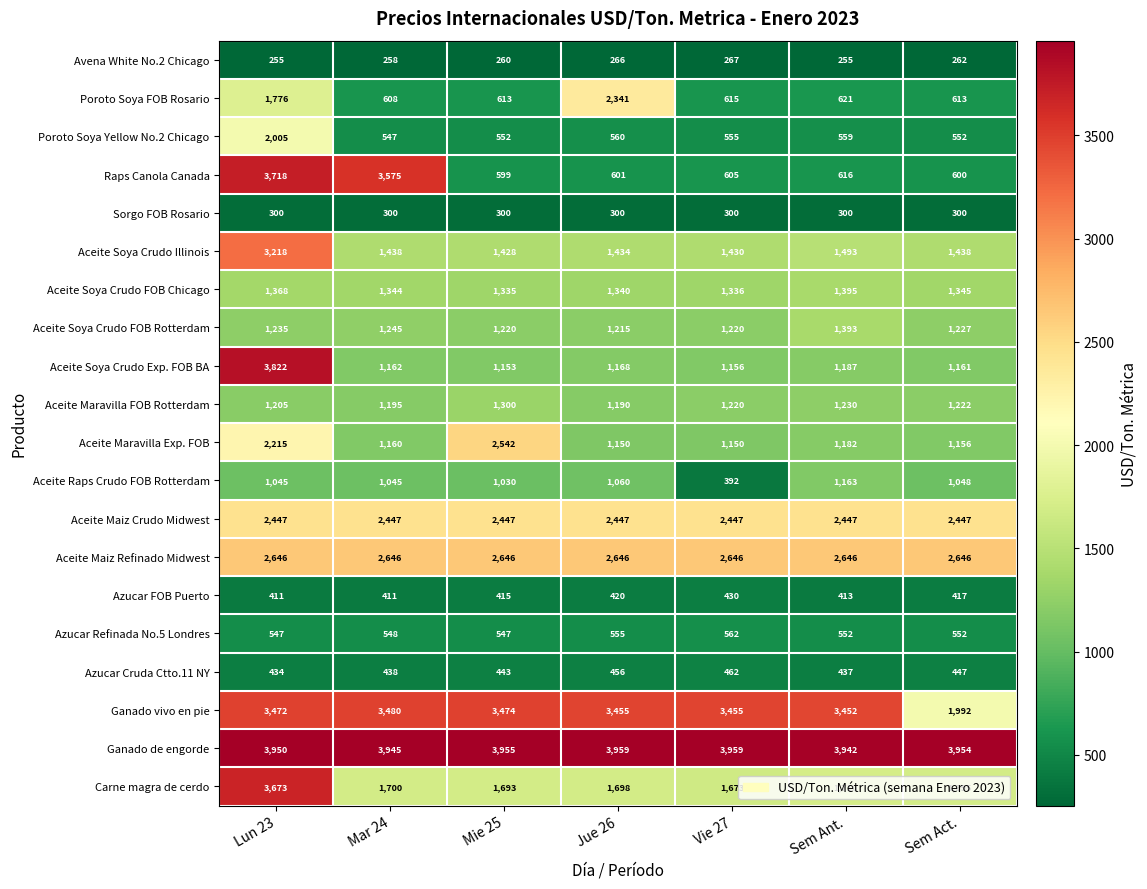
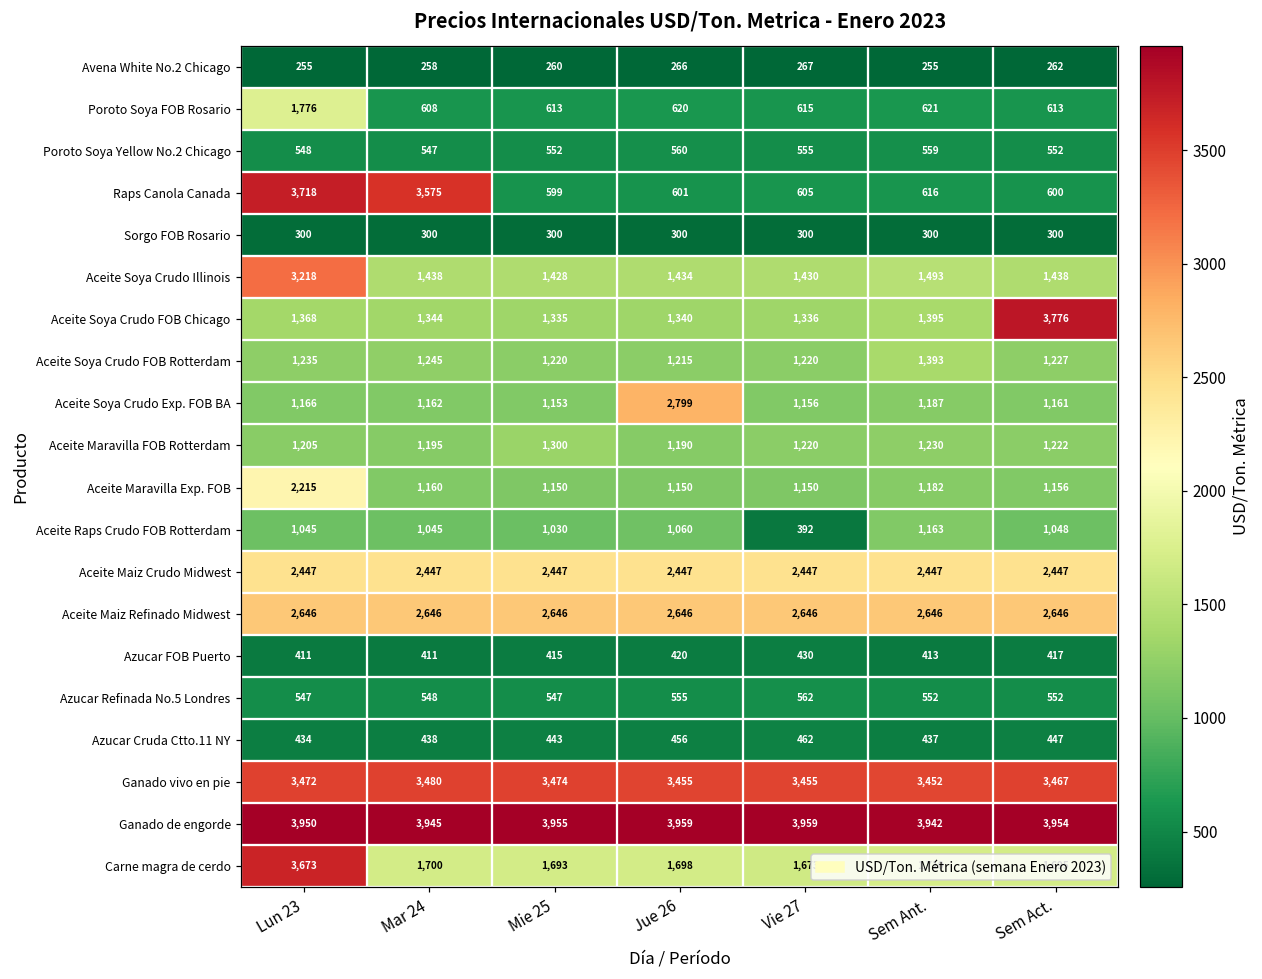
  {
    "Avena White No.2 Chicago": {
      "Lun 23": "255",
      "Mar 24": "258",
      "Mie 25": "260",
      "Jue 26": "266",
      "Vie 27": "267",
      "Sem Ant.": "255",
      "Sem Act.": "262"
    },
    "Poroto Soya FOB Rosario": {
      "Lun 23": "1,776",
      "Mar 24": "608",
      "Mie 25": "613",
-     "Jue 26": "2,341",
+     "Jue 26": "620",
      "Vie 27": "615",
      "Sem Ant.": "621",
      "Sem Act.": "613"
    },
    "Poroto Soya Yellow No.2 Chicago": {
-     "Lun 23": "2,005",
+     "Lun 23": "548",
      "Mar 24": "547",
      "Mie 25": "552",
      "Jue 26": "560",
      "Vie 27": "555",
      "Sem Ant.": "559",
      "Sem Act.": "552"
    },
    "Raps Canola Canada": {
      "Lun 23": "3,718",
      "Mar 24": "3,575",
      "Mie 25": "599",
      "Jue 26": "601",
      "Vie 27": "605",
      "Sem Ant.": "616",
      "Sem Act.": "600"
    },
    "Sorgo FOB Rosario": {
      "Lun 23": "300",
      "Mar 24": "300",
      "Mie 25": "300",
      "Jue 26": "300",
      "Vie 27": "300",
      "Sem Ant.": "300",
      "Sem Act.": "300"
    },
    "Aceite Soya Crudo Illinois": {
      "Lun 23": "3,218",
      "Mar 24": "1,438",
      "Mie 25": "1,428",
      "Jue 26": "1,434",
      "Vie 27": "1,430",
      "Sem Ant.": "1,493",
      "Sem Act.": "1,438"
    },
    "Aceite Soya Crudo FOB Chicago": {
      "Lun 23": "1,368",
      "Mar 24": "1,344",
      "Mie 25": "1,335",
      "Jue 26": "1,340",
      "Vie 27": "1,336",
      "Sem Ant.": "1,395",
-     "Sem Act.": "1,345"
+     "Sem Act.": "3,776"
    },
    "Aceite Soya Crudo FOB Rotterdam": {
      "Lun 23": "1,235",
      "Mar 24": "1,245",
      "Mie 25": "1,220",
      "Jue 26": "1,215",
      "Vie 27": "1,220",
      "Sem Ant.": "1,393",
      "Sem Act.": "1,227"
    },
    "Aceite Soya Crudo Exp. FOB BA": {
-     "Lun 23": "3,822",
+     "Lun 23": "1,166",
      "Mar 24": "1,162",
      "Mie 25": "1,153",
-     "Jue 26": "1,168",
+     "Jue 26": "2,799",
      "Vie 27": "1,156",
      "Sem Ant.": "1,187",
      "Sem Act.": "1,161"
    },
    "Aceite Maravilla FOB Rotterdam": {
      "Lun 23": "1,205",
      "Mar 24": "1,195",
      "Mie 25": "1,300",
      "Jue 26": "1,190",
      "Vie 27": "1,220",
      "Sem Ant.": "1,230",
      "Sem Act.": "1,222"
    },
    "Aceite Maravilla Exp. FOB": {
      "Lun 23": "2,215",
      "Mar 24": "1,160",
-     "Mie 25": "2,542",
+     "Mie 25": "1,150",
      "Jue 26": "1,150",
      "Vie 27": "1,150",
      "Sem Ant.": "1,182",
      "Sem Act.": "1,156"
    },
    "Aceite Raps Crudo FOB Rotterdam": {
      "Lun 23": "1,045",
      "Mar 24": "1,045",
      "Mie 25": "1,030",
      "Jue 26": "1,060",
      "Vie 27": "392",
      "Sem Ant.": "1,163",
      "Sem Act.": "1,048"
    },
    "Aceite Maiz Crudo Midwest": {
      "Lun 23": "2,447",
      "Mar 24": "2,447",
      "Mie 25": "2,447",
      "Jue 26": "2,447",
      "Vie 27": "2,447",
      "Sem Ant.": "2,447",
      "Sem Act.": "2,447"
    },
    "Aceite Maiz Refinado Midwest": {
      "Lun 23": "2,646",
      "Mar 24": "2,646",
      "Mie 25": "2,646",
      "Jue 26": "2,646",
      "Vie 27": "2,646",
      "Sem Ant.": "2,646",
      "Sem Act.": "2,646"
    },
    "Azucar FOB Puerto": {
      "Lun 23": "411",
      "Mar 24": "411",
      "Mie 25": "415",
      "Jue 26": "420",
      "Vie 27": "430",
      "Sem Ant.": "413",
      "Sem Act.": "417"
    },
    "Azucar Refinada No.5 Londres": {
      "Lun 23": "547",
      "Mar 24": "548",
      "Mie 25": "547",
      "Jue 26": "555",
      "Vie 27": "562",
      "Sem Ant.": "552",
      "Sem Act.": "552"
    },
    "Azucar Cruda Ctto.11 NY": {
      "Lun 23": "434",
      "Mar 24": "438",
      "Mie 25": "443",
      "Jue 26": "456",
      "Vie 27": "462",
      "Sem Ant.": "437",
      "Sem Act.": "447"
    },
    "Ganado vivo en pie": {
      "Lun 23": "3,472",
      "Mar 24": "3,480",
      "Mie 25": "3,474",
      "Jue 26": "3,455",
      "Vie 27": "3,455",
      "Sem Ant.": "3,452",
-     "Sem Act.": "1,992"
+     "Sem Act.": "3,467"
    },
    "Ganado de engorde": {
      "Lun 23": "3,950",
      "Mar 24": "3,945",
      "Mie 25": "3,955",
      "Jue 26": "3,959",
      "Vie 27": "3,959",
      "Sem Ant.": "3,942",
      "Sem Act.": "3,954"
    },
    "Carne magra de cerdo": {
      "Lun 23": "3,673",
      "Mar 24": "1,700",
      "Mie 25": "1,693",
      "Jue 26": "1,698"
    }
  }
